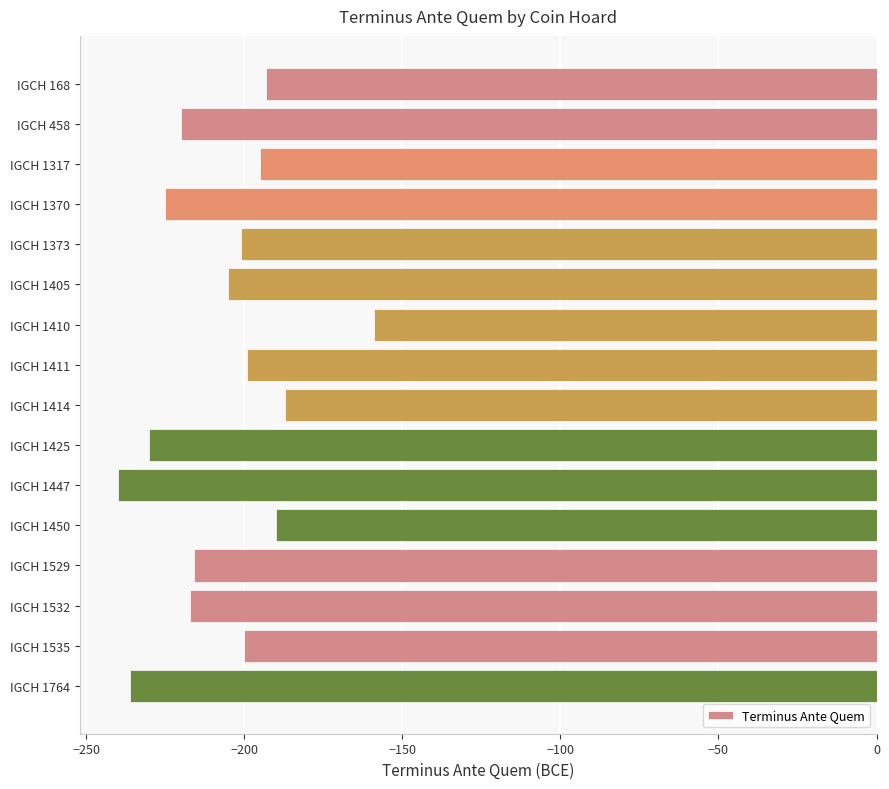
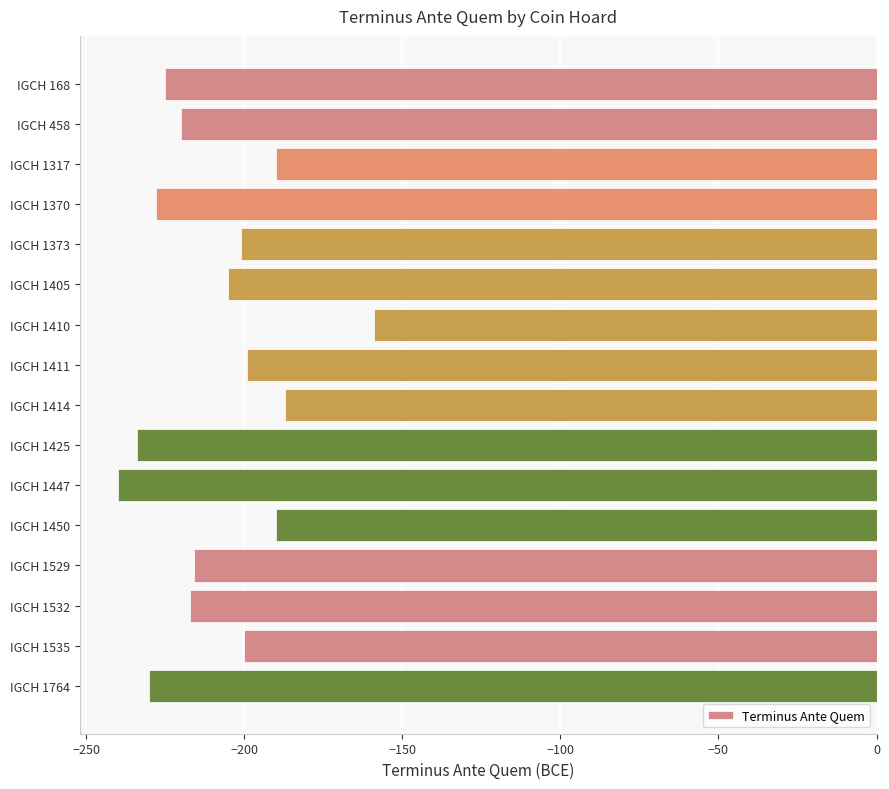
  {
-   "IGCH 168": -193,
+   "IGCH 168": -225,
    "IGCH 458": -220,
-   "IGCH 1317": -195,
-   "IGCH 1370": -225,
+   "IGCH 1317": -190,
+   "IGCH 1370": -228,
    "IGCH 1373": -201,
    "IGCH 1405": -205,
    "IGCH 1410": -159,
    "IGCH 1411": -199,
    "IGCH 1414": -187,
-   "IGCH 1425": -230,
+   "IGCH 1425": -234,
    "IGCH 1447": -240,
    "IGCH 1450": -190,
    "IGCH 1529": -216,
    "IGCH 1532": -217,
    "IGCH 1535": -200,
-   "IGCH 1764": -236
+   "IGCH 1764": -230
  }
